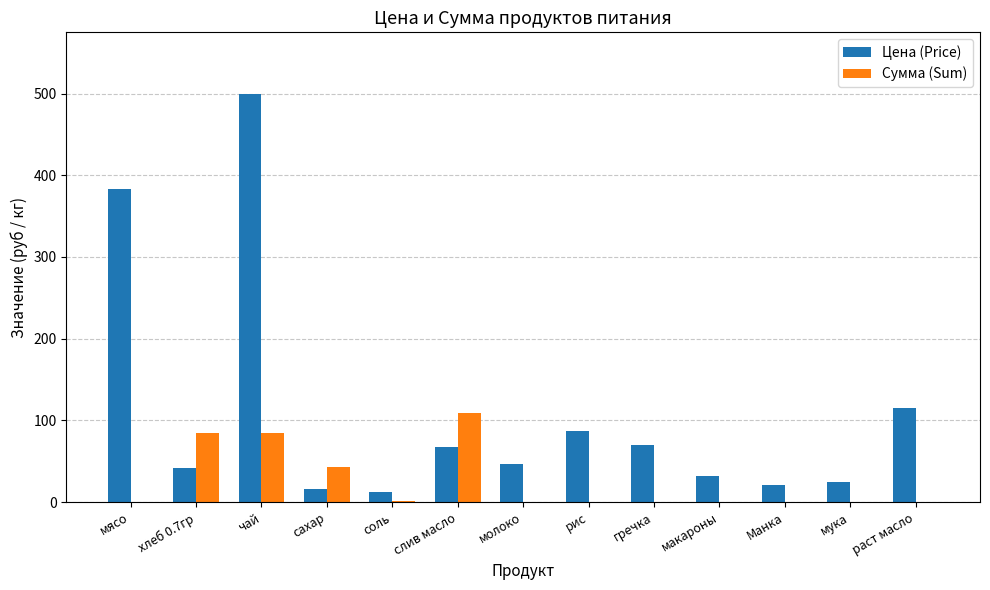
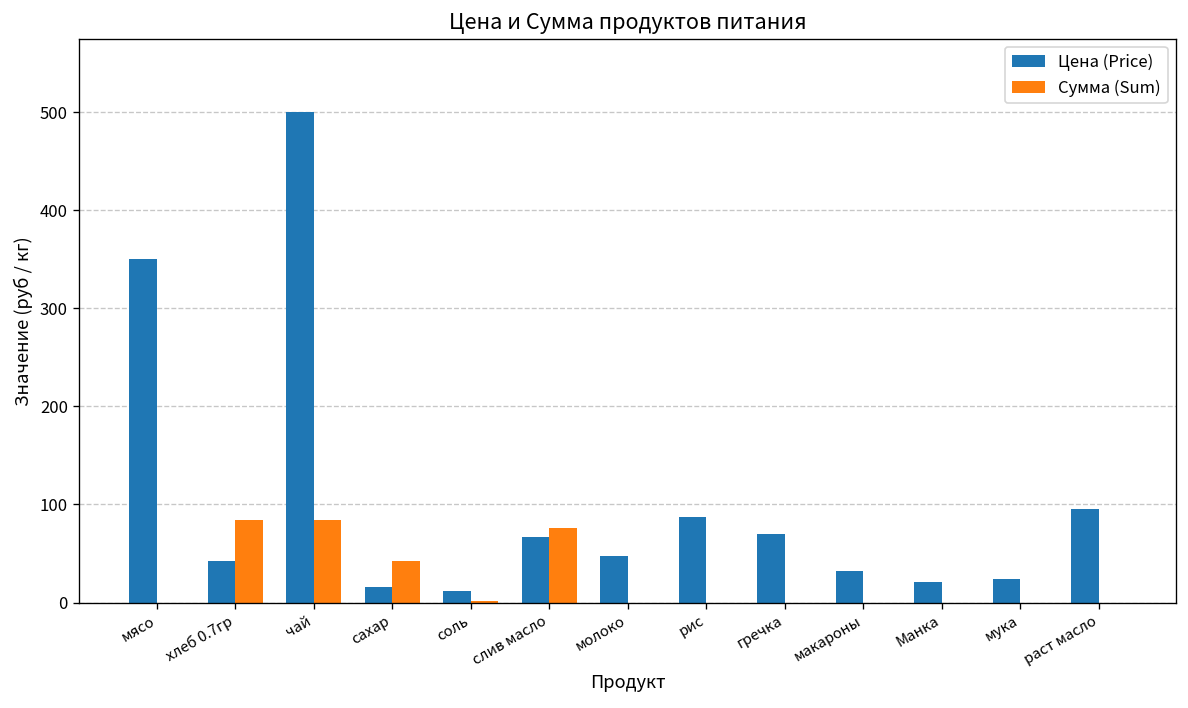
  {
    "Цена (Price)": {
-     "мясо": 380,
+     "мясо": 350,
      "хлеб 0.7гр": 40,
      "чай": 500,
      "сахар": 20,
      "соль": 10,
      "слив масло": 70,
      "молоко": 50,
      "рис": 90,
      "гречка": 70,
      "макароны": 30,
      "Манка": 20,
      "мука": 20,
-     "раст масло": 120
+     "раст масло": 100
    },
    "Сумма (Sum)": {
      "мясо": 0,
      "хлеб 0.7гр": 80,
      "чай": 80,
      "сахар": 40,
-     "слив масло": 110,
+     "слив масло": 80,
      "молоко": 0,
      "рис": 0,
      "гречка": 0,
      "макароны": 0,
      "Манка": 0,
      "мука": 0,
      "раст масло": 0
    }
  }
